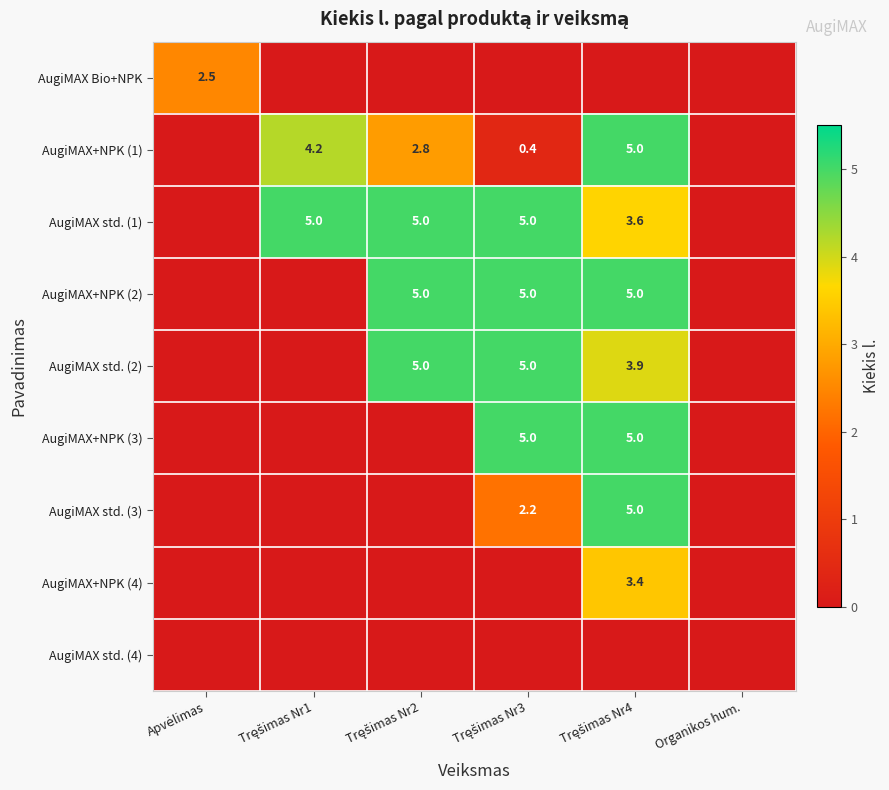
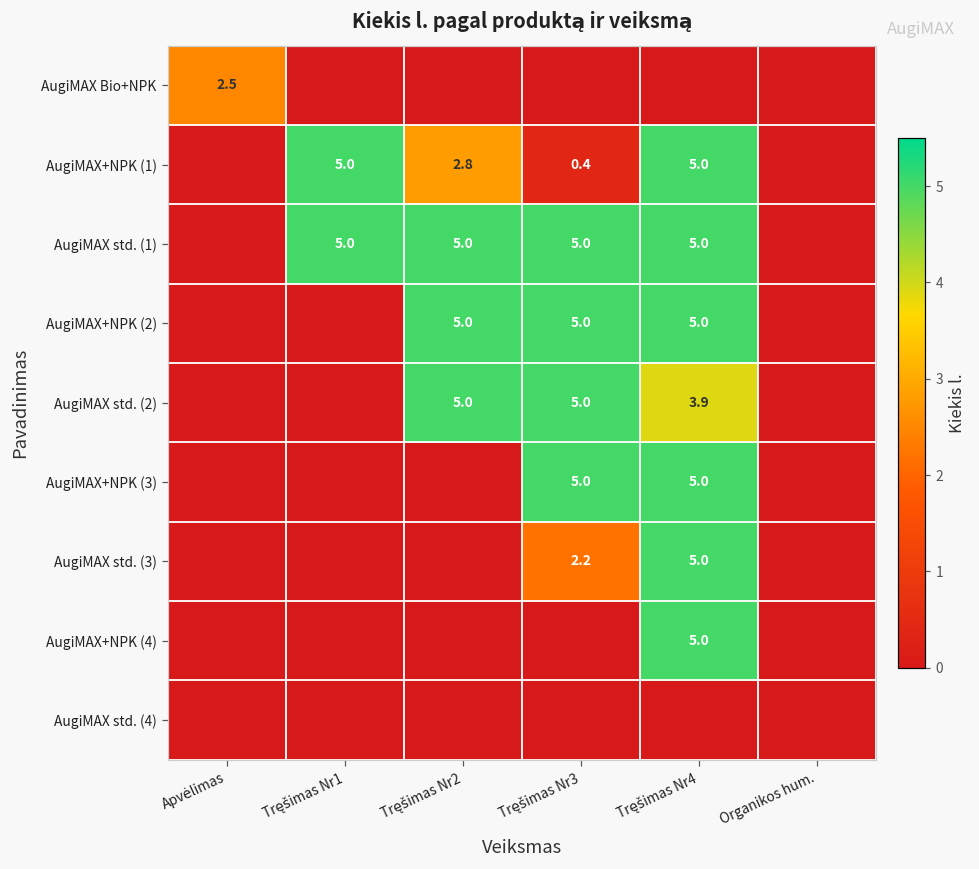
  {
    "AugiMAX Bio+NPK": {
      "Apvėlimas": 2.5
    },
    "AugiMAX+NPK (1)": {
-     "Tręšimas Nr1": 4.2,
+     "Tręšimas Nr1": 5.0,
      "Tręšimas Nr2": 2.8,
      "Tręšimas Nr3": 0.4,
      "Tręšimas Nr4": 5.0
    },
    "AugiMAX std. (1)": {
      "Tręšimas Nr1": 5.0,
      "Tręšimas Nr2": 5.0,
      "Tręšimas Nr3": 5.0,
-     "Tręšimas Nr4": 3.6
+     "Tręšimas Nr4": 5.0
    },
    "AugiMAX+NPK (2)": {
      "Tręšimas Nr2": 5.0,
      "Tręšimas Nr3": 5.0,
      "Tręšimas Nr4": 5.0
    },
    "AugiMAX std. (2)": {
      "Tręšimas Nr2": 5.0,
      "Tręšimas Nr3": 5.0,
      "Tręšimas Nr4": 3.9
    },
    "AugiMAX+NPK (3)": {
      "Tręšimas Nr3": 5.0,
      "Tręšimas Nr4": 5.0
    },
    "AugiMAX std. (3)": {
      "Tręšimas Nr3": 2.2,
      "Tręšimas Nr4": 5.0
    },
    "AugiMAX+NPK (4)": {
-     "Tręšimas Nr4": 3.4
+     "Tręšimas Nr4": 5.0
    }
  }
